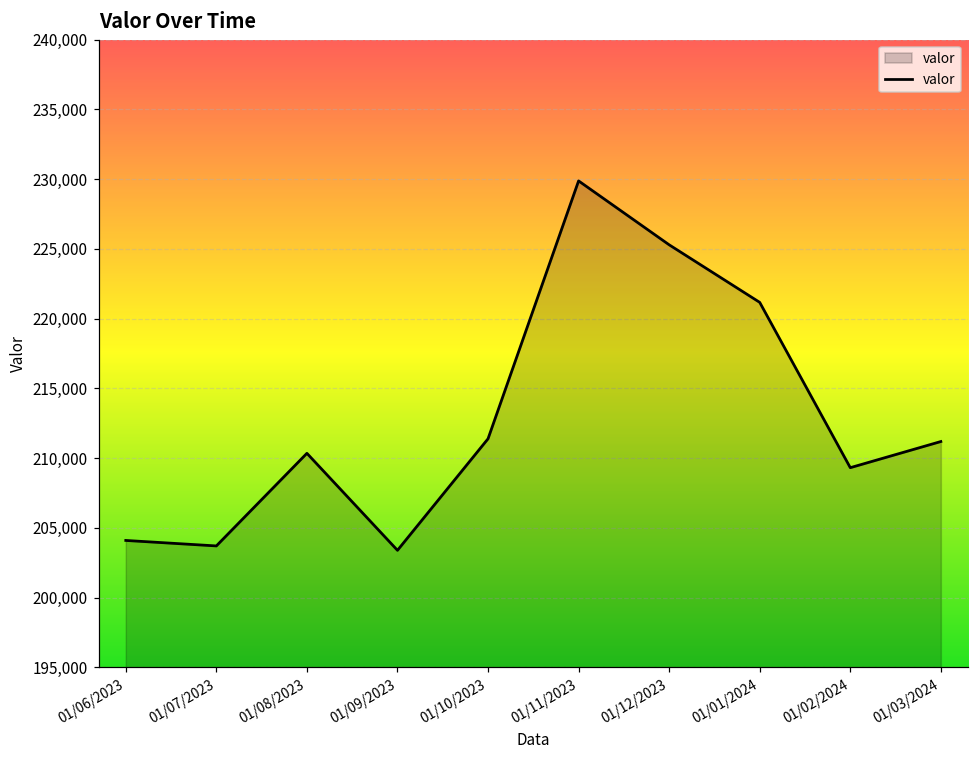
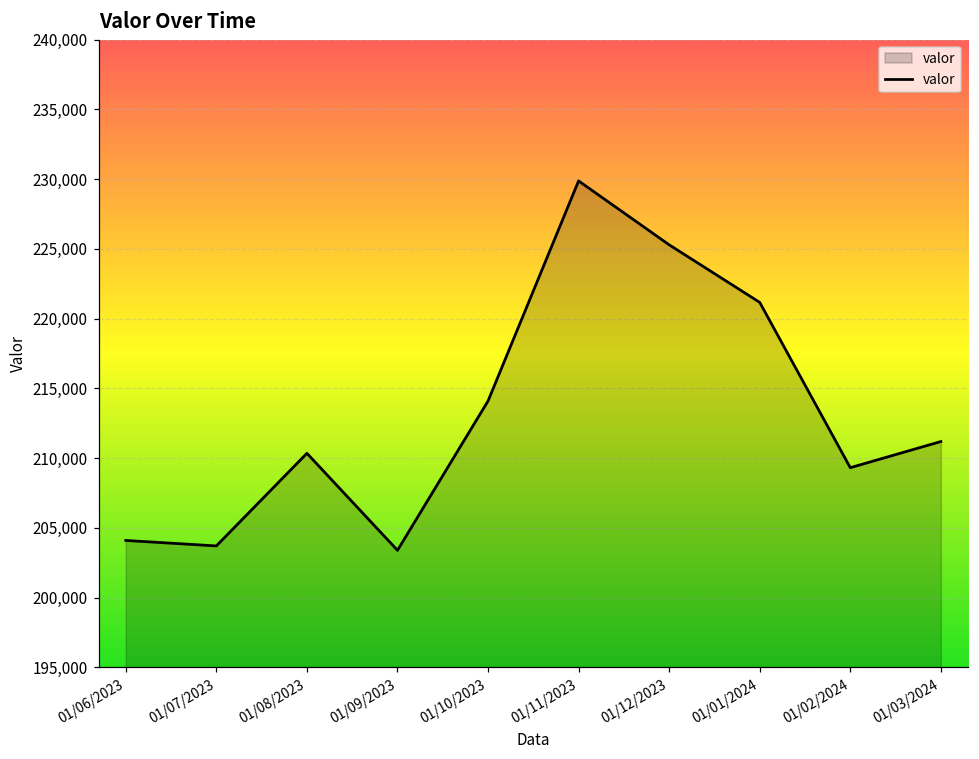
  {
    "01/06/2023": "204,100",
    "01/07/2023": "203,700",
    "01/08/2023": "210,300",
    "01/09/2023": "203,400",
-   "01/10/2023": "211,400",
+   "01/10/2023": "214,100",
    "01/11/2023": "229,900",
    "01/12/2023": "225,300",
    "01/01/2024": "221,200",
    "01/02/2024": "209,300",
    "01/03/2024": "211,200"
  }
